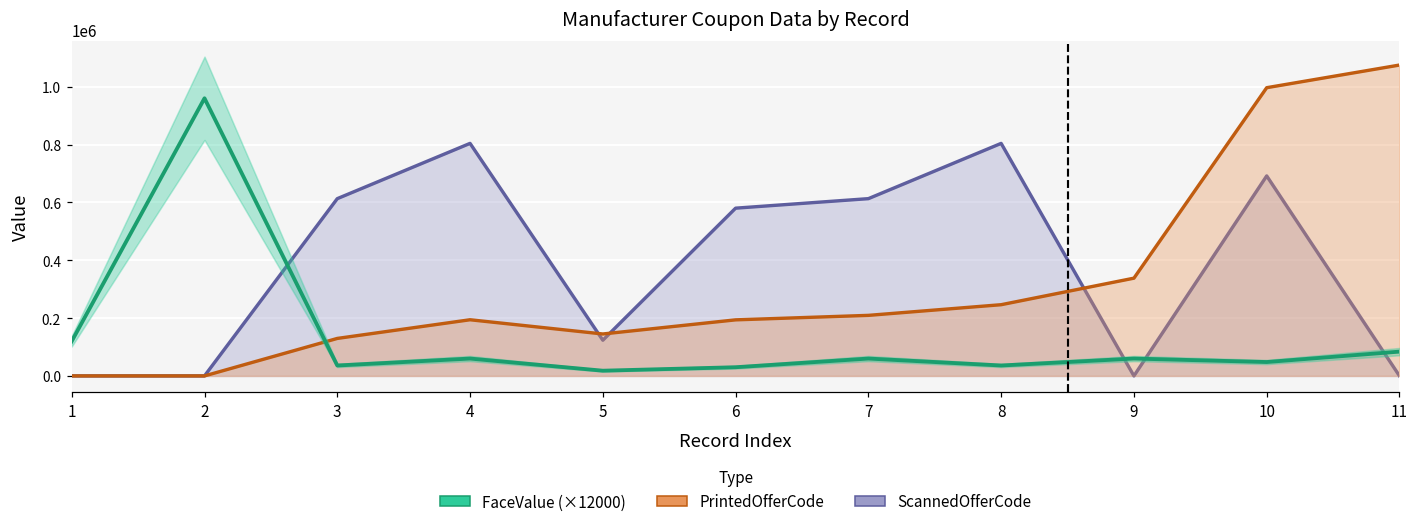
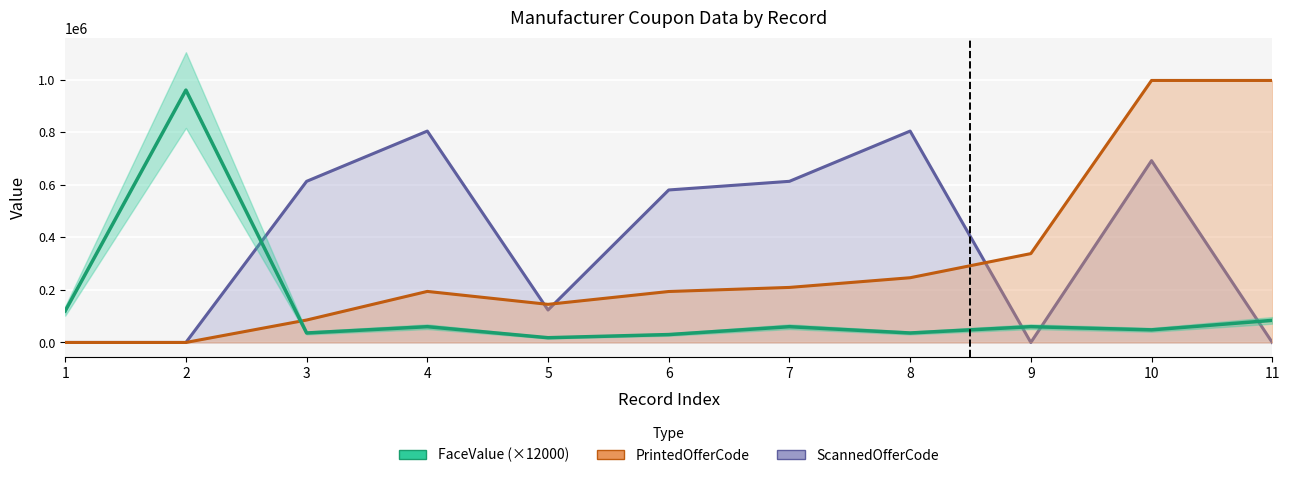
  {
    "ScannedOfferCode": {
      "3": 610000,
      "4": 800000,
      "5": 120000,
      "6": 580000,
      "7": 610000,
      "8": 800000,
      "9": 0,
      "10": 690000,
      "11": 0
    },
    "PrintedOfferCode": {
-     "3": 130000,
+     "3": 90000,
      "4": 190000,
      "5": 140000,
      "6": 190000,
      "7": 210000,
      "8": 250000,
      "9": 340000,
      "10": 1000000,
-     "11": 1070000
+     "11": 1000000
    }
  }
